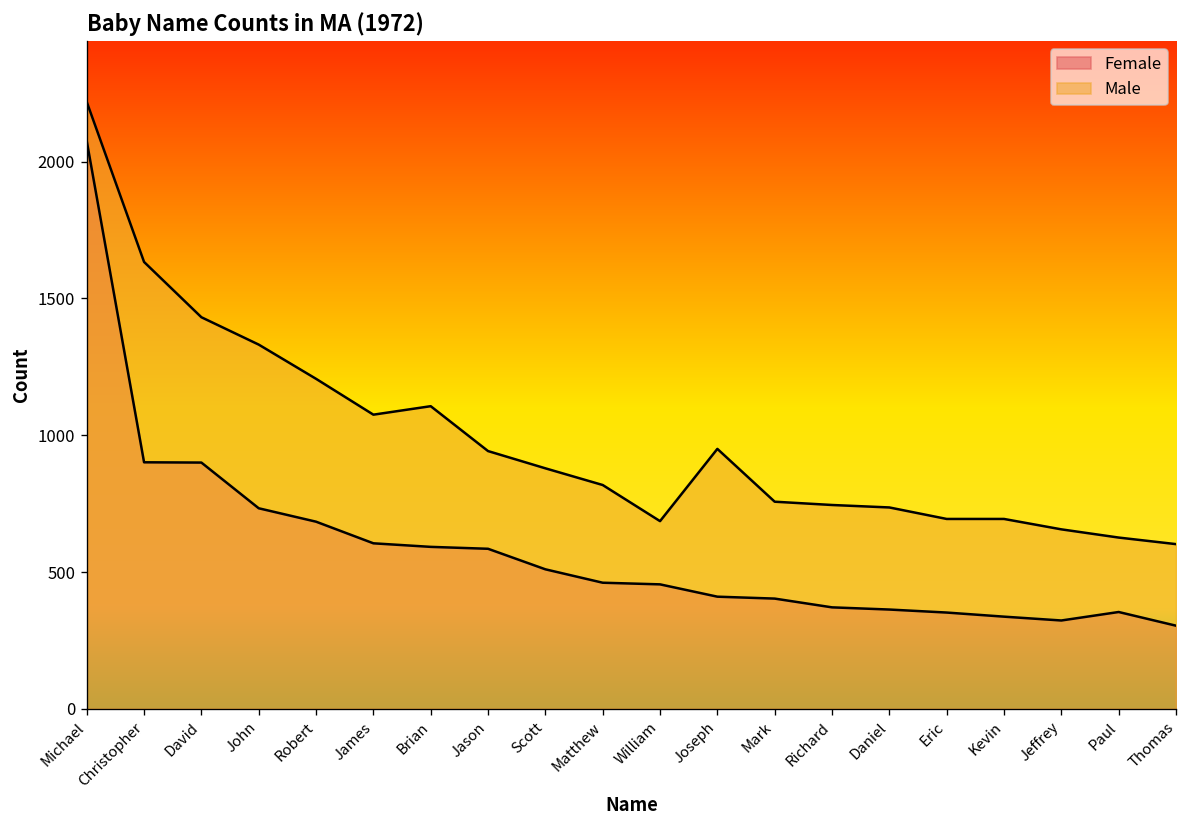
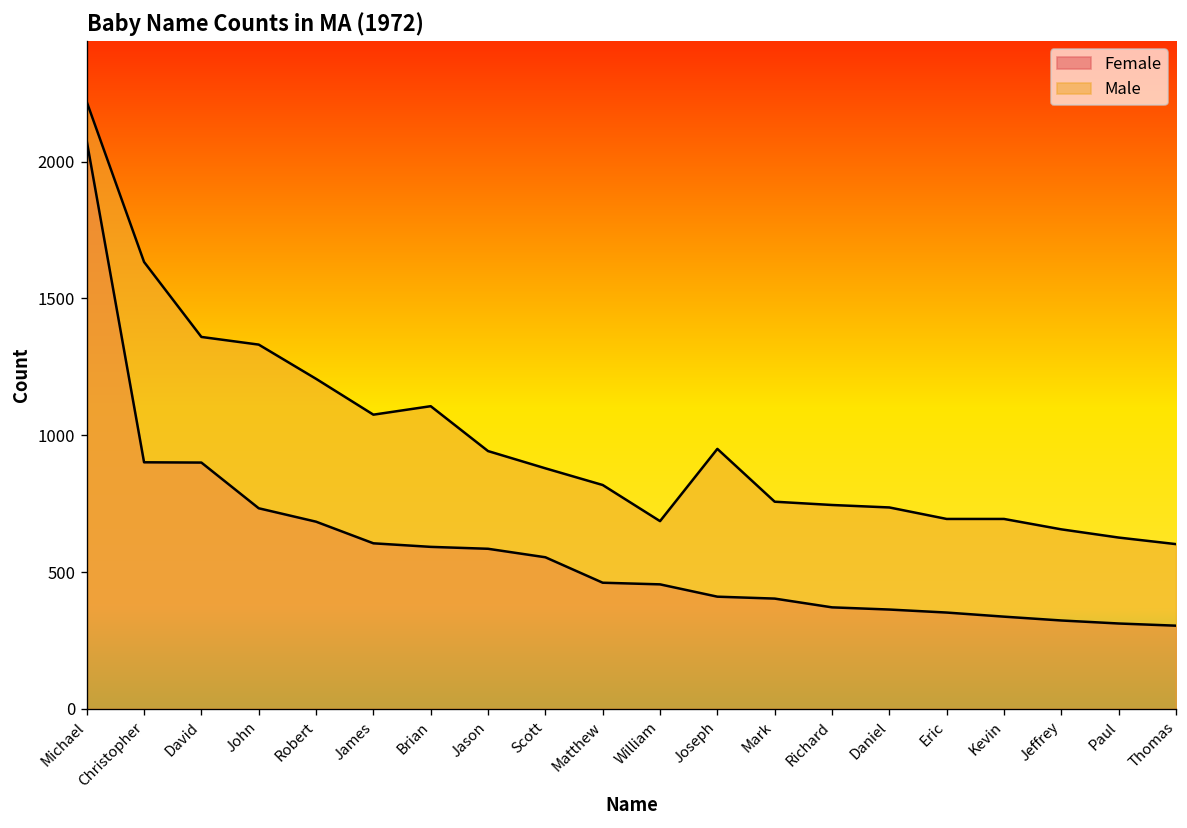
  {
    "Female": {
      "Michael": 2080,
      "Christopher": 900,
      "David": 900,
      "John": 730,
      "Robert": 680,
      "James": 610,
      "Brian": 590,
      "Jason": 590,
-     "Scott": 510,
+     "Scott": 550,
      "Matthew": 460,
      "William": 460,
      "Joseph": 410,
      "Mark": 400,
      "Richard": 370,
      "Daniel": 360,
      "Eric": 350,
      "Kevin": 340,
      "Jeffrey": 320,
-     "Paul": 350,
+     "Paul": 310,
      "Thomas": 300
    },
    "Male": {
      "Michael": 2220,
      "Christopher": 1630,
-     "David": 1430,
+     "David": 1360,
      "John": 1330,
      "Robert": 1210,
      "James": 1080,
      "Brian": 1110,
      "Jason": 940,
      "Scott": 880,
      "Matthew": 820,
      "William": 690,
      "Joseph": 950,
      "Mark": 760,
      "Richard": 750,
      "Daniel": 740,
      "Eric": 690,
      "Kevin": 690,
      "Jeffrey": 660,
      "Paul": 630,
      "Thomas": 600
    }
  }
